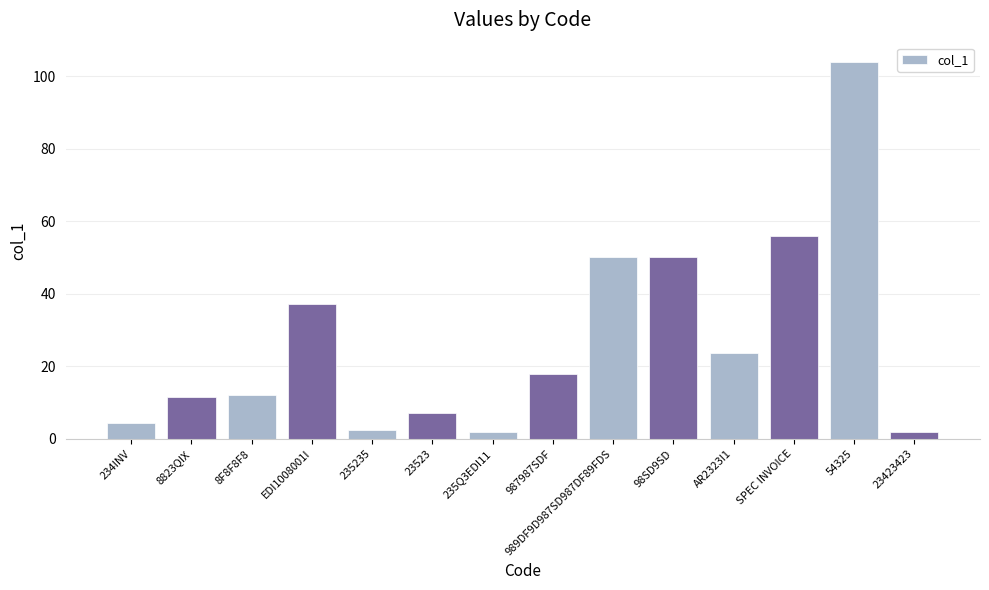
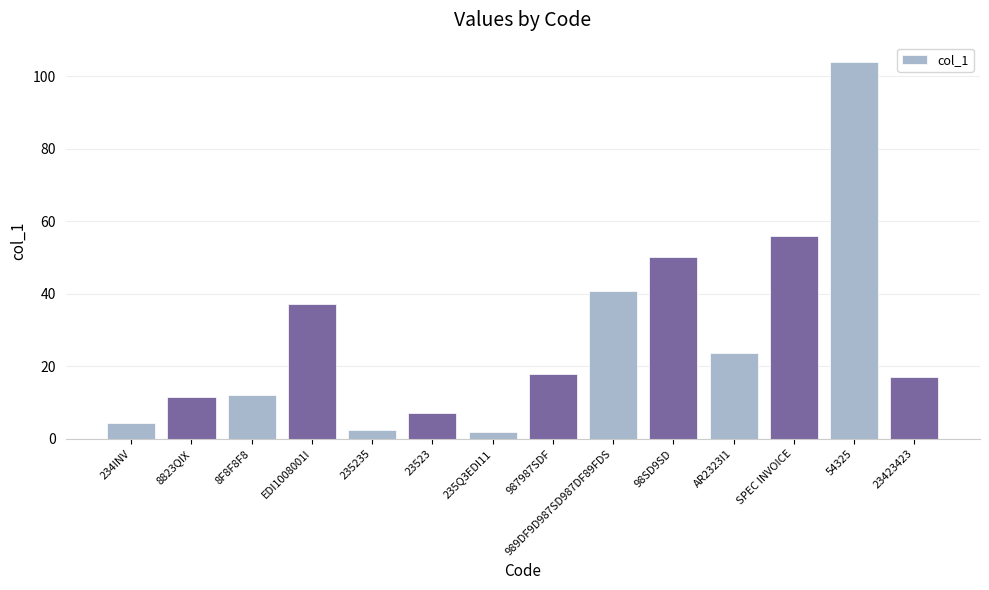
  {
    "234INV": 5,
    "8823QIX": 12,
    "8F8F8F8": 12,
    "EDI1008001I": 37,
    "235235": 3,
    "23523": 7,
    "235Q3EDI11": 2,
    "987987SDF": 18,
-   "989DF9D987SD987DF89FDS": 50,
+   "989DF9D987SD987DF89FDS": 41,
    "98SD9SD": 50,
    "AR2323I1": 24,
    "SPEC INVOICE": 56,
    "54325": 104,
-   "23423423": 2
+   "23423423": 17
  }
